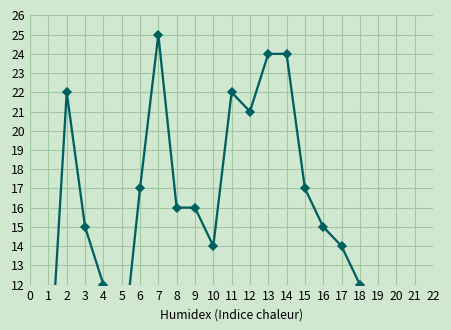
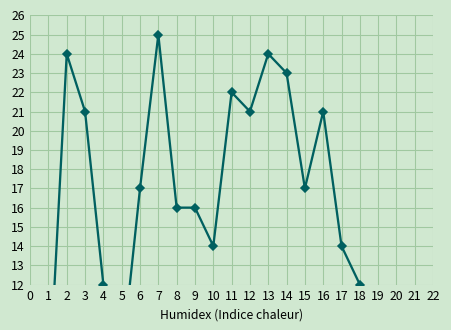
  {
-   "2": 22,
-   "3": 15,
+   "2": 24,
+   "3": 21,
    "4": 12,
    "6": 17,
    "7": 25,
    "8": 16,
    "9": 16,
    "10": 14,
    "11": 22,
    "12": 21,
    "13": 24,
-   "14": 24,
+   "14": 23,
    "15": 17,
-   "16": 15,
+   "16": 21,
    "17": 14,
    "18": 12
  }
